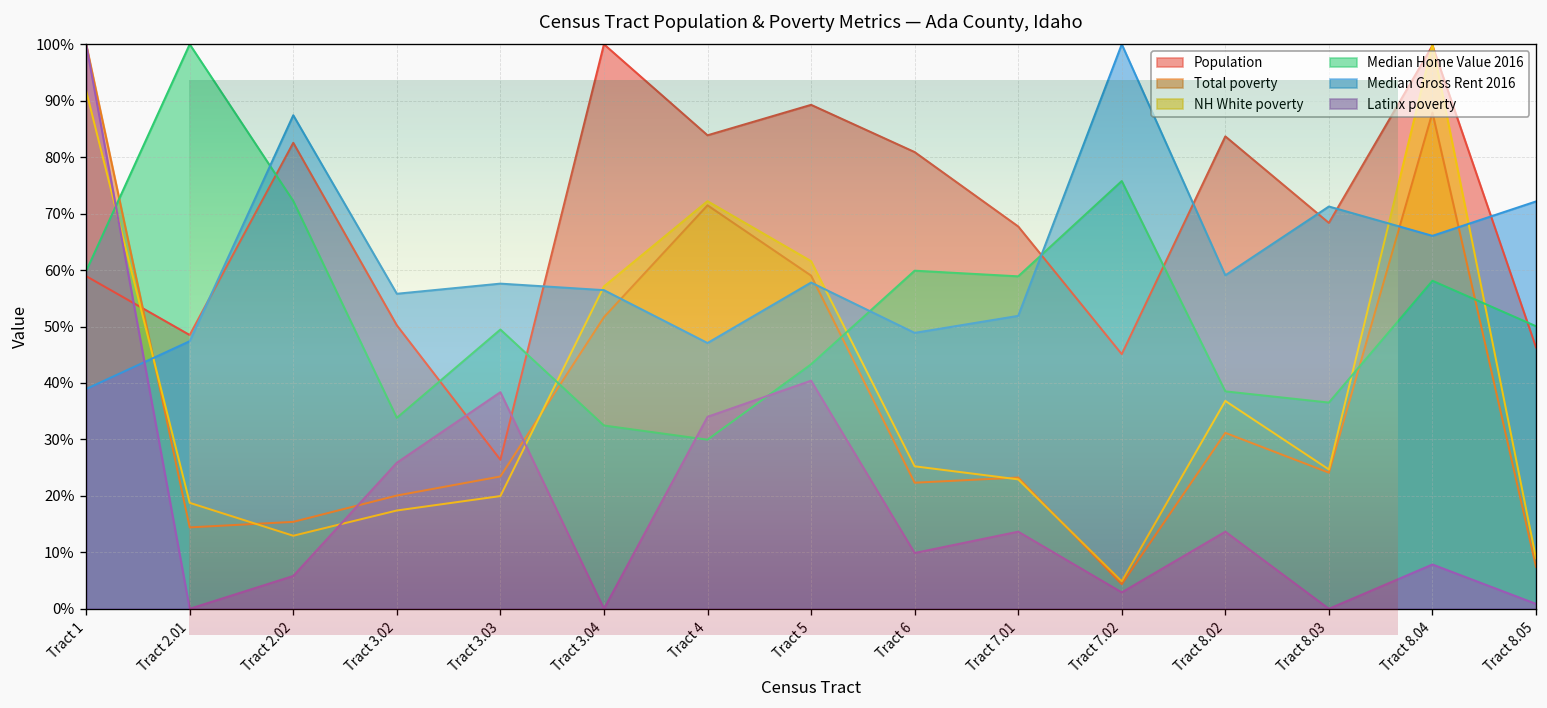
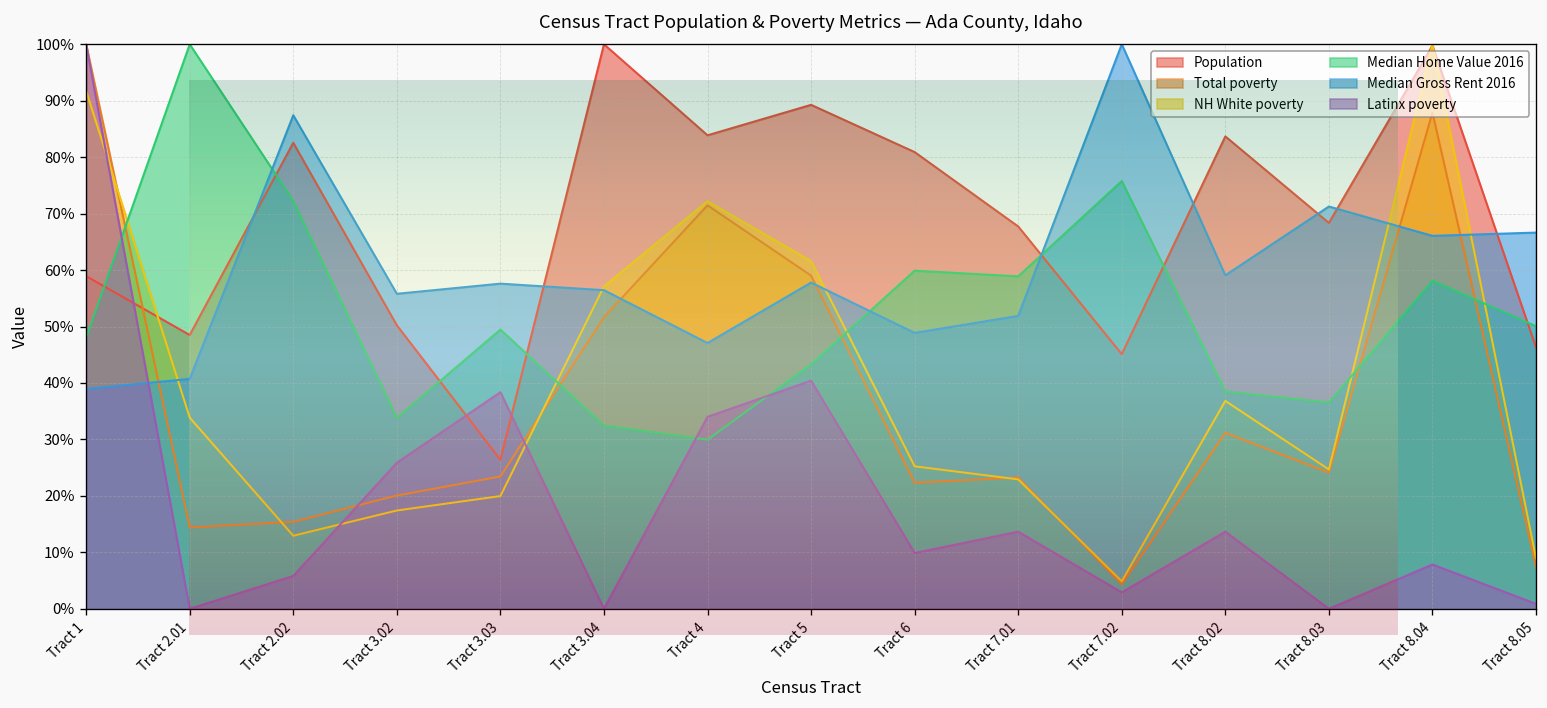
  {
    "NH White poverty": {
      "Tract 1": "92%",
-     "Tract 2.01": "19%",
+     "Tract 2.01": "34%",
      "Tract 8.05": "9%"
    },
    "Median Home Value 2016": {
-     "Tract 1": "60%",
+     "Tract 1": "48%",
      "Tract 2.01": "100%",
      "Tract 8.04": "58%",
      "Tract 8.05": "50%"
    },
    "Median Gross Rent 2016": {
      "Tract 1": "39%",
-     "Tract 2.01": "47%",
+     "Tract 2.01": "41%",
      "Tract 8.04": "66%",
-     "Tract 8.05": "72%"
+     "Tract 8.05": "67%"
    },
    "Latinx poverty": {
      "Tract 2.01": "0%",
      "Tract 8.04": "8%",
      "Tract 8.05": "1%"
    }
  }
